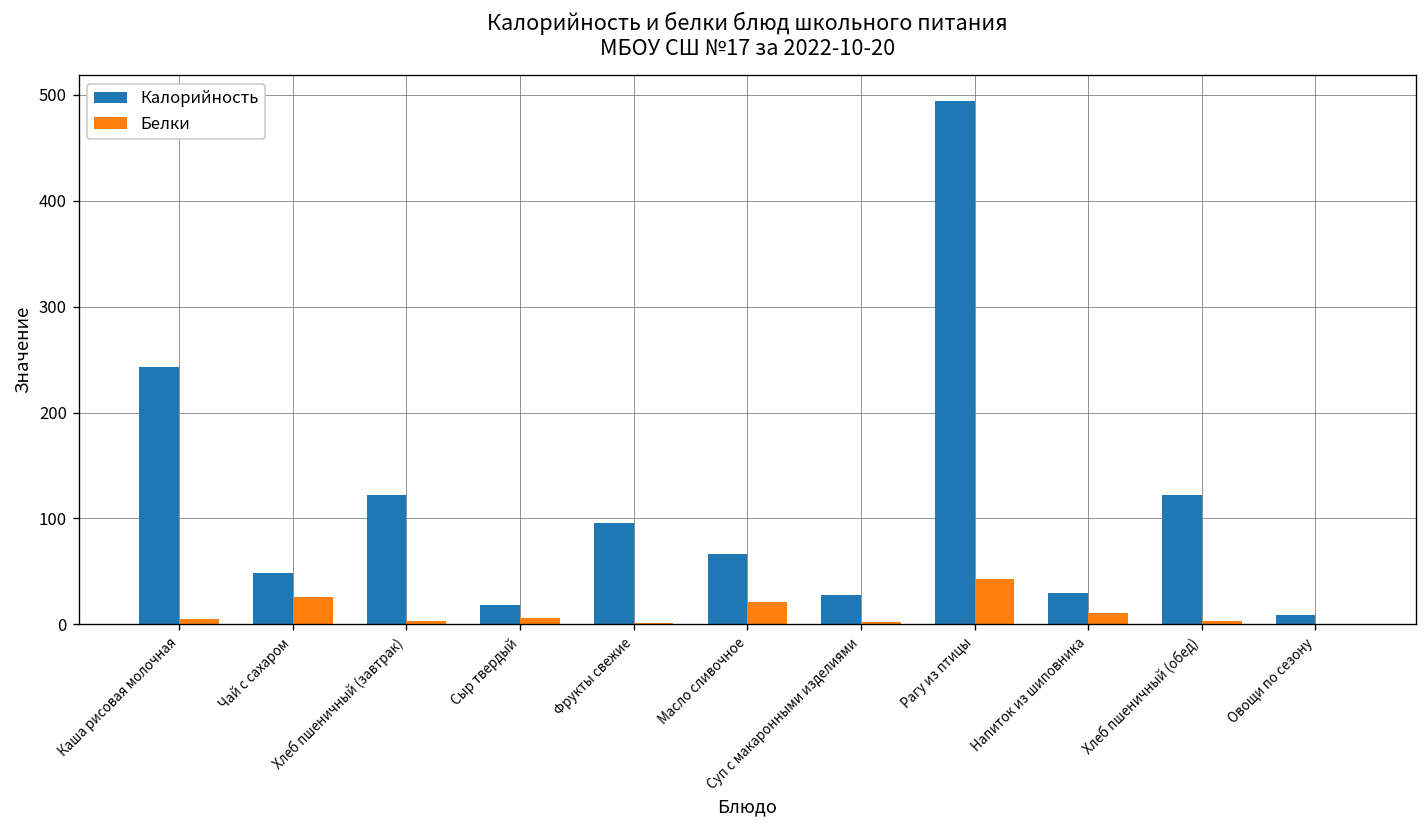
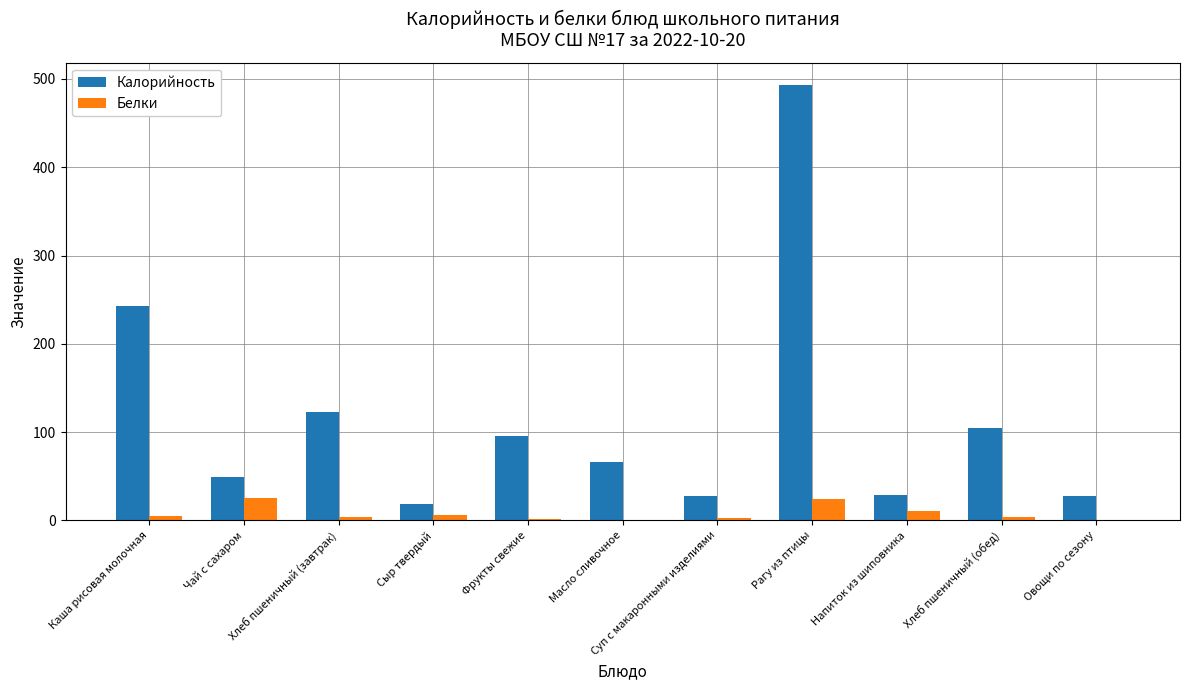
  {
    "Калорийность": {
      "Каша рисовая молочная": 240,
      "Чай с сахаром": 50,
      "Хлеб пшеничный (завтрак)": 120,
      "Сыр твердый": 20,
      "Фрукты свежие": 100,
      "Масло сливочное": 70,
      "Суп с макаронными изделиями": 30,
      "Рагу из птицы": 490,
      "Напиток из шиповника": 30,
-     "Хлеб пшеничный (обед)": 120,
-     "Овощи по сезону": 10
+     "Хлеб пшеничный (обед)": 100,
+     "Овощи по сезону": 30
    },
    "Белки": {
      "Каша рисовая молочная": 10,
      "Чай с сахаром": 30,
      "Хлеб пшеничный (завтрак)": 0,
      "Сыр твердый": 10,
-     "Масло сливочное": 20,
-     "Рагу из птицы": 40,
+     "Масло сливочное": 0,
+     "Рагу из птицы": 20,
      "Напиток из шиповника": 10,
      "Хлеб пшеничный (обед)": 0
    }
  }
